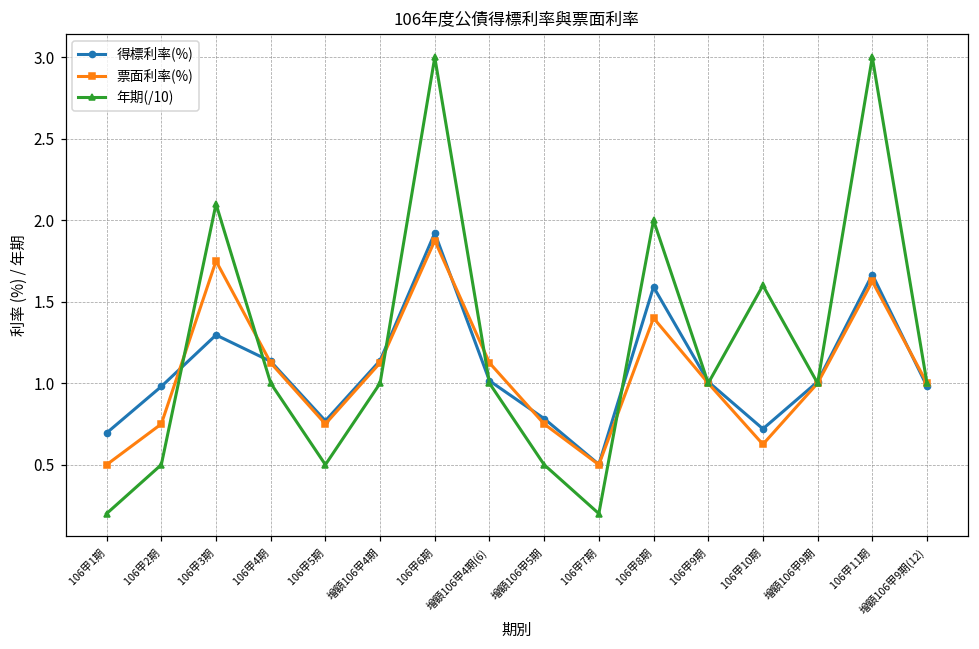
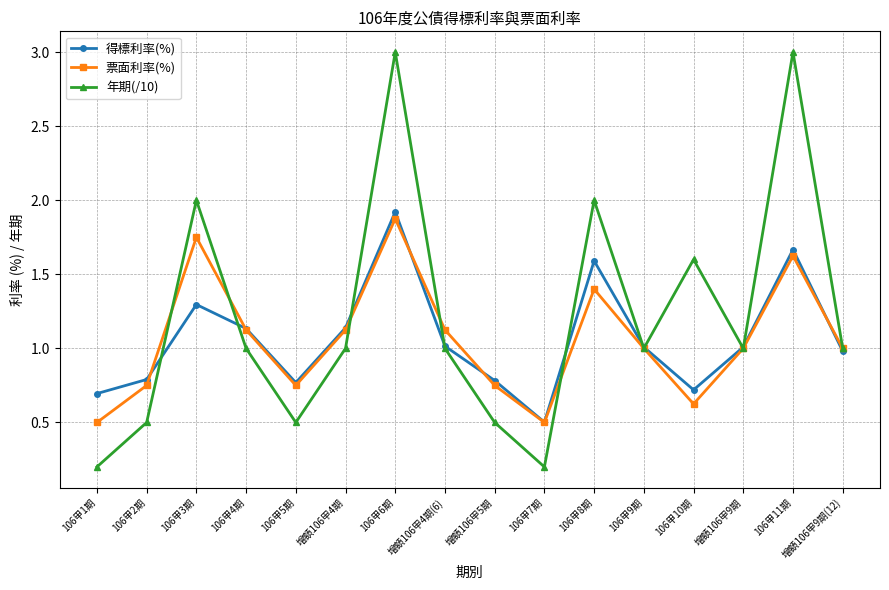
  {
    "得標利率(%)": {
      "106甲1期": 0.70,
-     "106甲2期": 0.98,
+     "106甲2期": 0.79,
      "106甲3期": 1.30,
      "106甲5期": 0.77,
      "106甲6期": 1.92,
      "增額106甲5期": 0.78,
      "106甲8期": 1.59,
      "106甲10期": 0.72,
      "106甲11期": 1.67,
      "增額106甲9期(12)": 0.98
    },
    "票面利率(%)": {
      "106甲1期": 0.50,
      "106甲2期": 0.75,
      "106甲3期": 1.75,
      "106甲5期": 0.75,
      "106甲6期": 1.88,
      "增額106甲4期(6)": 1.13,
      "增額106甲5期": 0.75,
      "106甲8期": 1.40,
      "106甲10期": 0.63,
      "106甲11期": 1.63
    },
    "年期(/10)": {
      "106甲1期": 0.20,
      "106甲2期": 0.50,
-     "106甲3期": 2.10,
+     "106甲3期": 2.00,
      "106甲4期": 1.00,
      "106甲5期": 0.50,
      "增額106甲4期": 1.00,
      "106甲6期": 3.00,
      "增額106甲5期": 0.50,
      "106甲7期": 0.20,
      "106甲8期": 2.00,
      "106甲10期": 1.60,
      "106甲11期": 3.00
    }
  }
